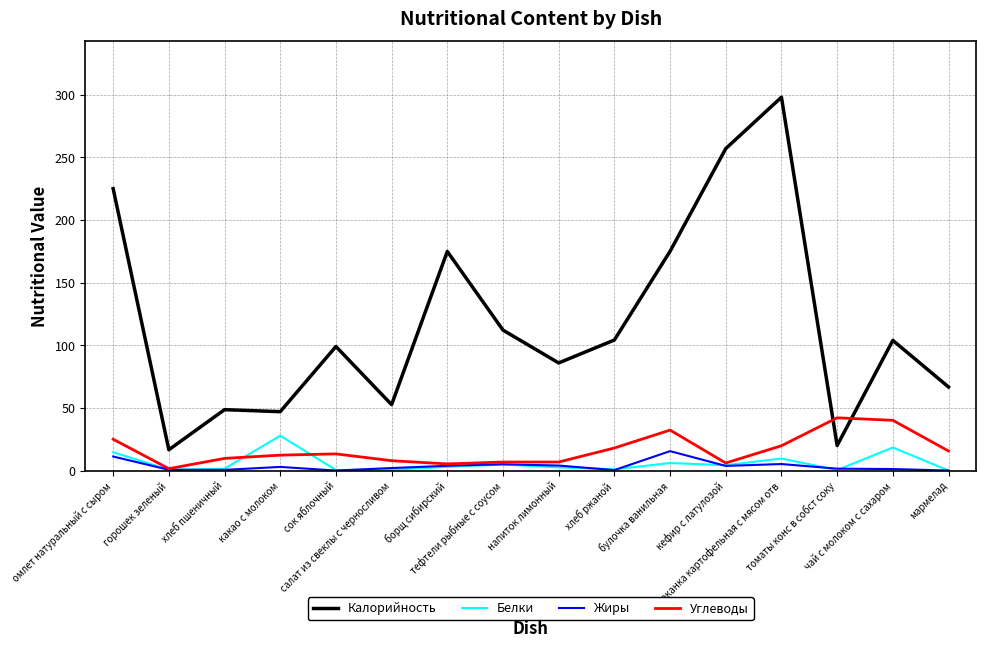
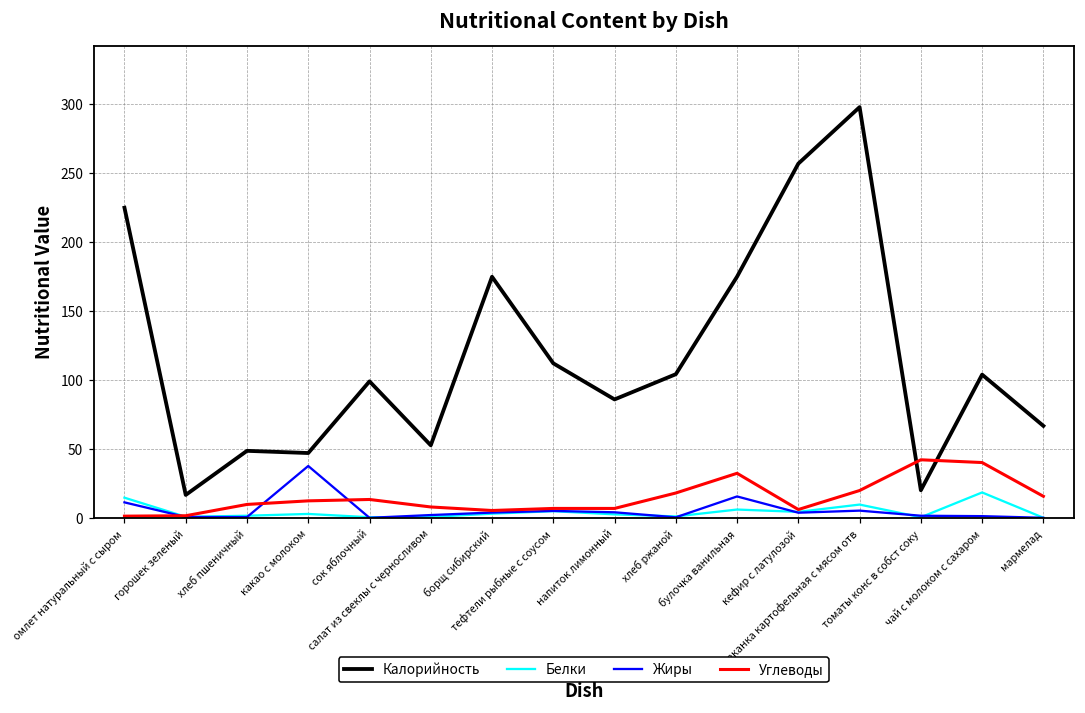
  {
    "Калорийность": {
      "омлет натуральный с сыром": 225,
      "горошек зеленый": 17,
      "хлеб пшеничный": 49,
      "какао с молоком": 47,
      "сок яблочный": 99,
      "салат из свеклы с черносливом": 53,
      "борщ сибирский": 175,
      "тефтели рыбные с соусом": 112,
      "напиток лимонный": 86,
      "хлеб ржаной": 104,
      "булочка ванильная": 175,
      "кефир с латулозой": 257,
      "запеканка картофельная с мясом отв": 298,
      "томаты конс в собст соку": 20,
      "чай с молоком с сахаром": 104,
      "мармелад": 67
    },
    "Белки": {
      "омлет натуральный с сыром": 15,
-     "какао с молоком": 28,
+     "какао с молоком": 3,
      "булочка ванильная": 6,
      "запеканка картофельная с мясом отв": 10,
      "чай с молоком с сахаром": 18
    },
    "Жиры": {
      "омлет натуральный с сыром": 11,
-     "какао с молоком": 3,
+     "какао с молоком": 38,
      "булочка ванильная": 16,
      "запеканка картофельная с мясом отв": 5,
      "чай с молоком с сахаром": 1
    },
    "Углеводы": {
-     "омлет натуральный с сыром": 25,
+     "омлет натуральный с сыром": 1,
      "хлеб пшеничный": 10,
      "какао с молоком": 12,
      "сок яблочный": 13,
      "салат из свеклы с черносливом": 8,
      "напиток лимонный": 7,
      "хлеб ржаной": 18,
      "булочка ванильная": 32,
      "запеканка картофельная с мясом отв": 20,
      "томаты конс в собст соку": 42,
      "чай с молоком с сахаром": 40,
      "мармелад": 16
    }
  }
